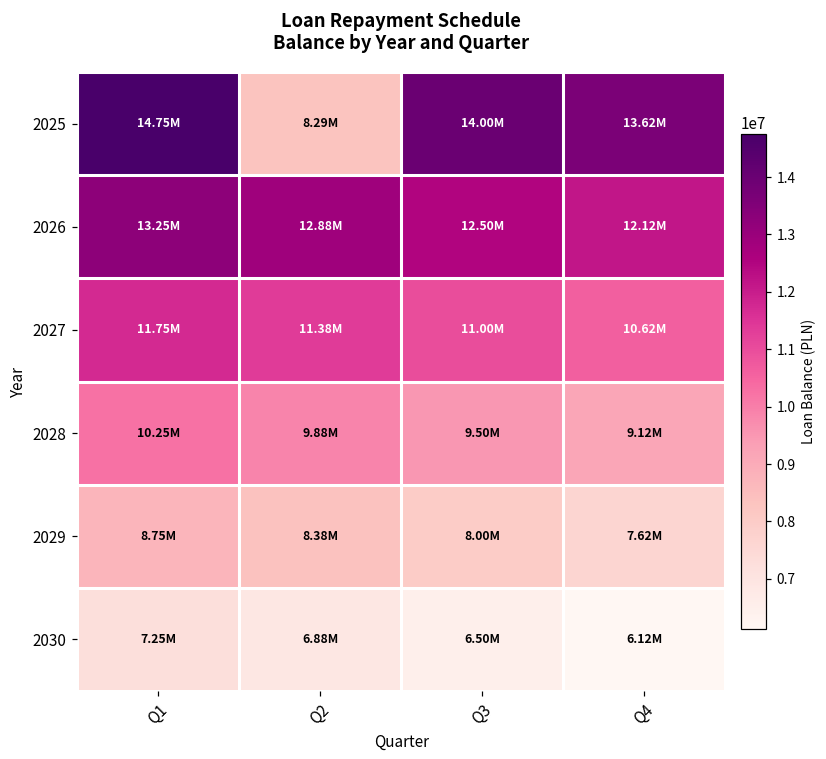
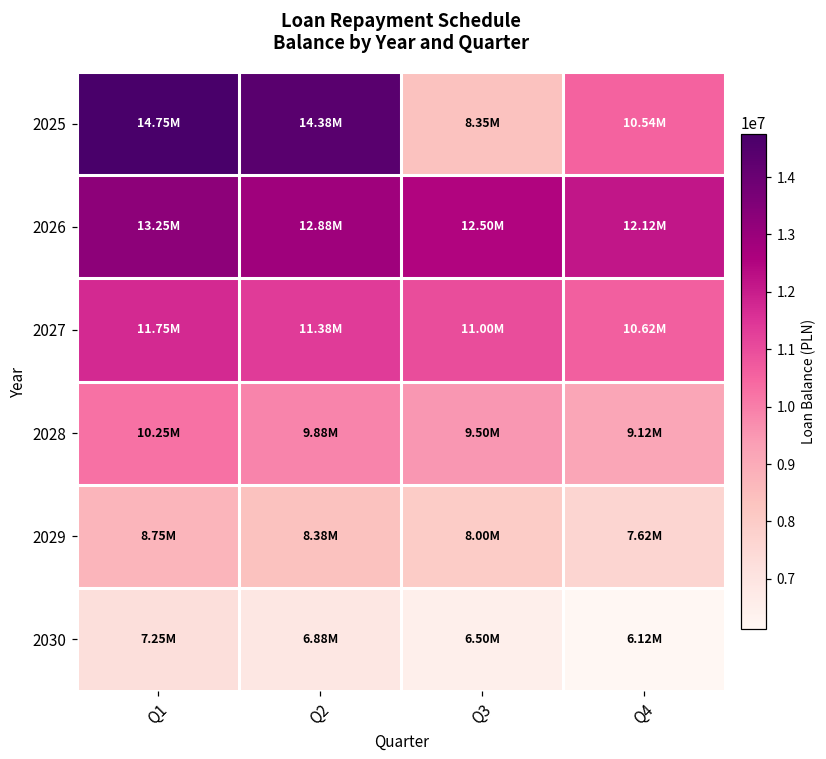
  {
    "2025": {
      "Q1": "14.75M",
-     "Q2": "8.29M",
-     "Q3": "14.00M",
-     "Q4": "13.62M"
+     "Q2": "14.38M",
+     "Q3": "8.35M",
+     "Q4": "10.54M"
    },
    "2026": {
      "Q1": "13.25M",
      "Q2": "12.88M",
      "Q3": "12.50M",
      "Q4": "12.12M"
    },
    "2027": {
      "Q1": "11.75M",
      "Q2": "11.38M",
      "Q3": "11.00M",
      "Q4": "10.62M"
    },
    "2028": {
      "Q1": "10.25M",
      "Q2": "9.88M",
      "Q3": "9.50M",
      "Q4": "9.12M"
    },
    "2029": {
      "Q1": "8.75M",
      "Q2": "8.38M",
      "Q3": "8.00M",
      "Q4": "7.62M"
    },
    "2030": {
      "Q1": "7.25M",
      "Q2": "6.88M",
      "Q3": "6.50M",
      "Q4": "6.12M"
    }
  }
